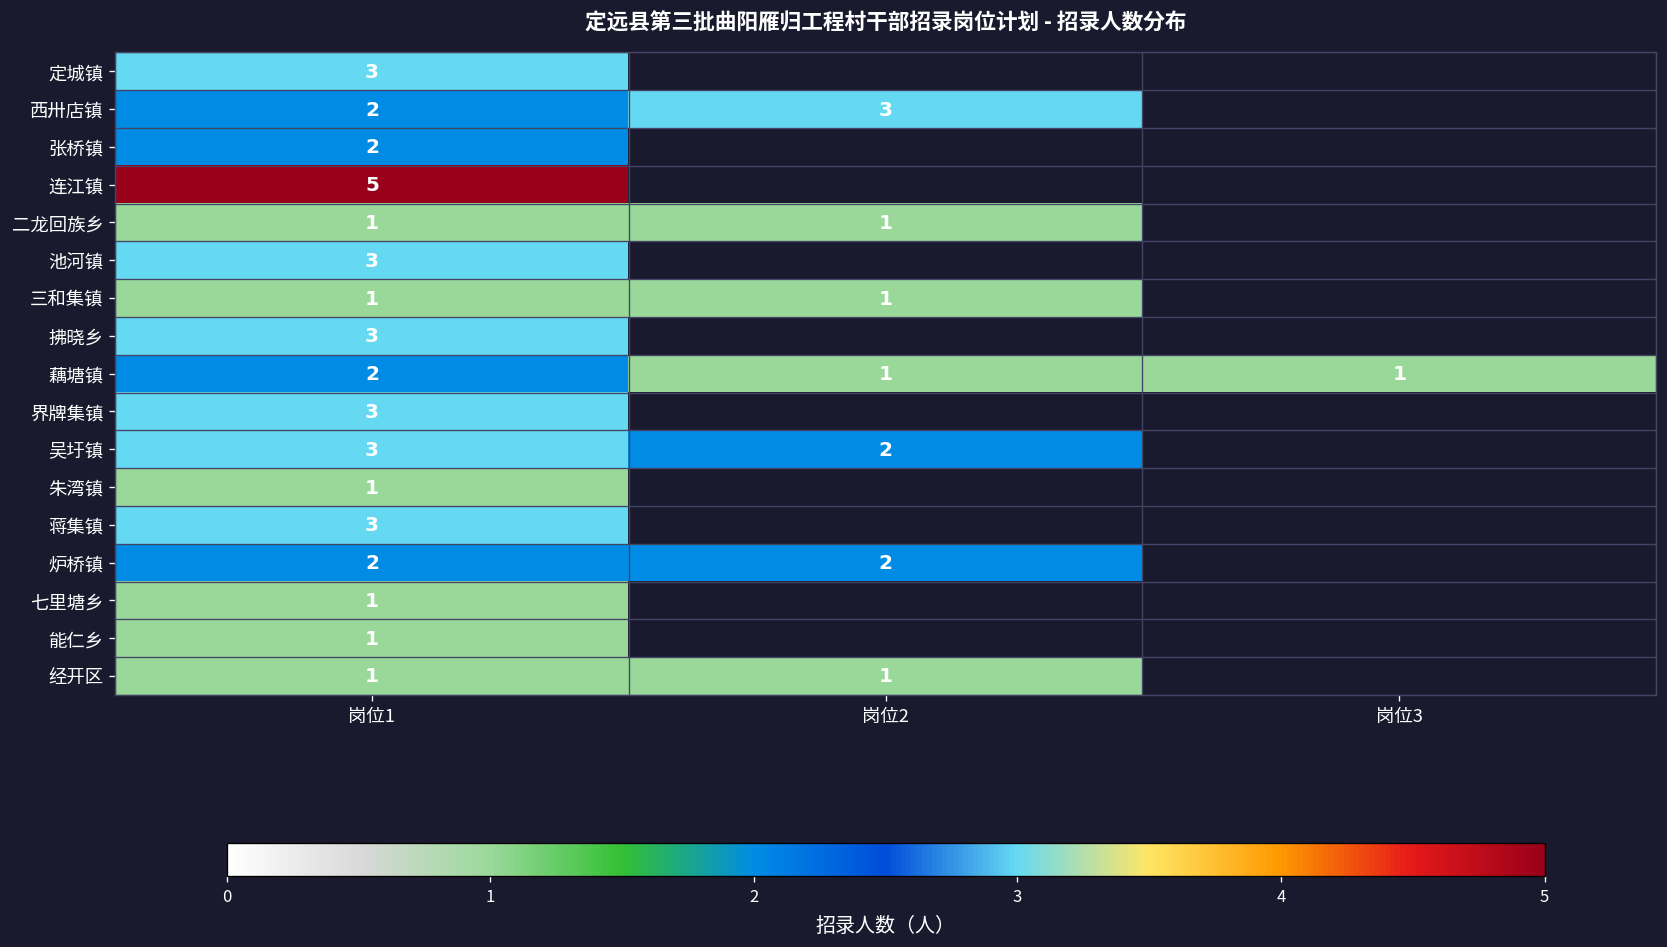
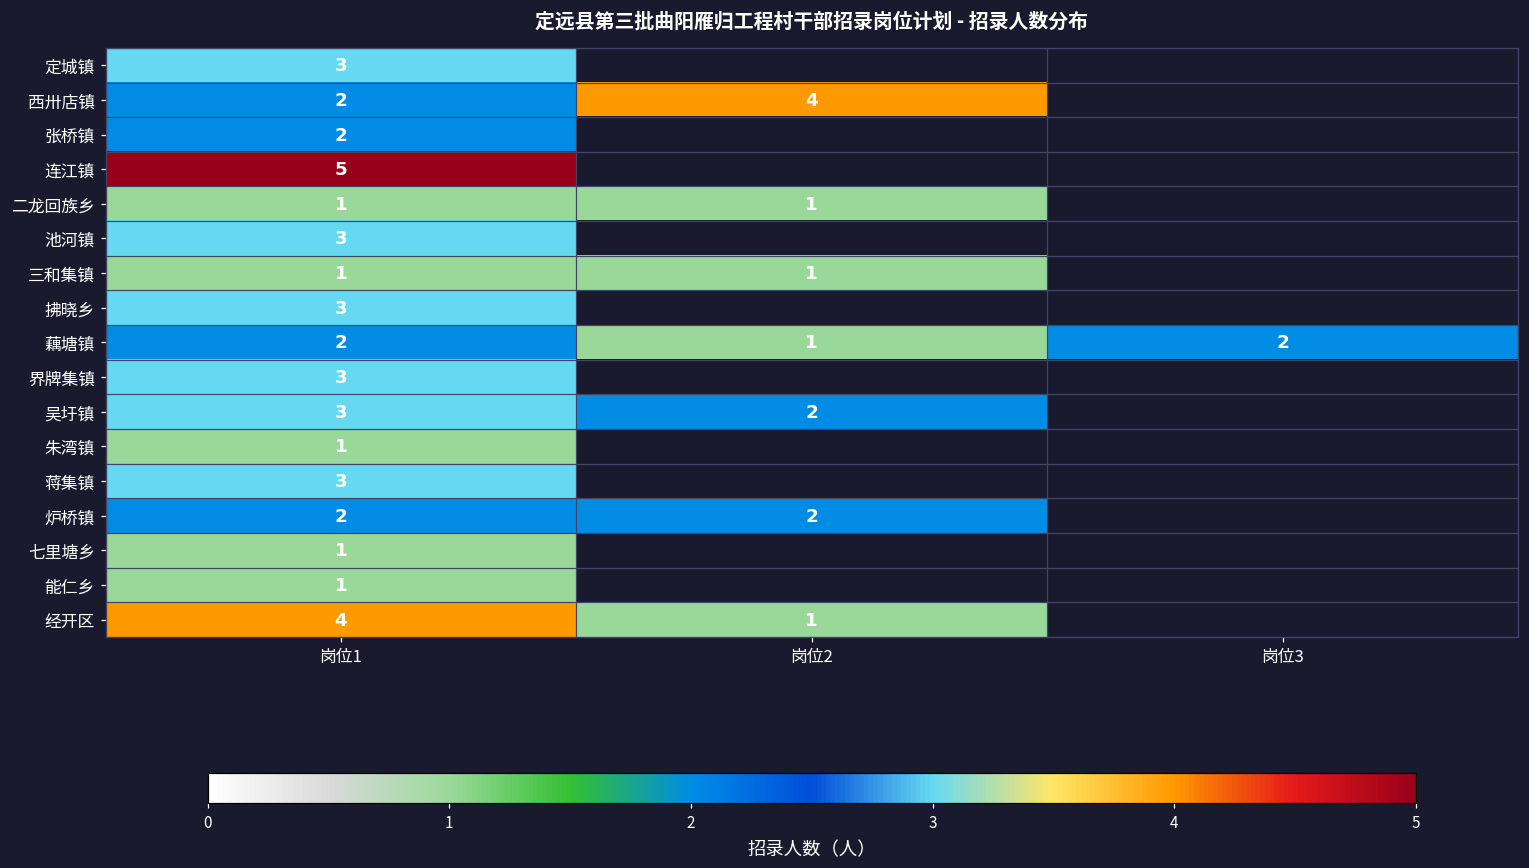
  {
    "定城镇": {
      "岗位1": 3
    },
    "西卅店镇": {
      "岗位1": 2,
-     "岗位2": 3
+     "岗位2": 4
    },
    "张桥镇": {
      "岗位1": 2
    },
    "连江镇": {
      "岗位1": 5
    },
    "二龙回族乡": {
      "岗位1": 1,
      "岗位2": 1
    },
    "池河镇": {
      "岗位1": 3
    },
    "三和集镇": {
      "岗位1": 1,
      "岗位2": 1
    },
    "拂晓乡": {
      "岗位1": 3
    },
    "藕塘镇": {
      "岗位1": 2,
      "岗位2": 1,
-     "岗位3": 1
+     "岗位3": 2
    },
    "界牌集镇": {
      "岗位1": 3
    },
    "吴圩镇": {
      "岗位1": 3,
      "岗位2": 2
    },
    "朱湾镇": {
      "岗位1": 1
    },
    "蒋集镇": {
      "岗位1": 3
    },
    "炉桥镇": {
      "岗位1": 2,
      "岗位2": 2
    },
    "七里塘乡": {
      "岗位1": 1
    },
    "能仁乡": {
      "岗位1": 1
    },
    "经开区": {
-     "岗位1": 1,
+     "岗位1": 4,
      "岗位2": 1
    }
  }
